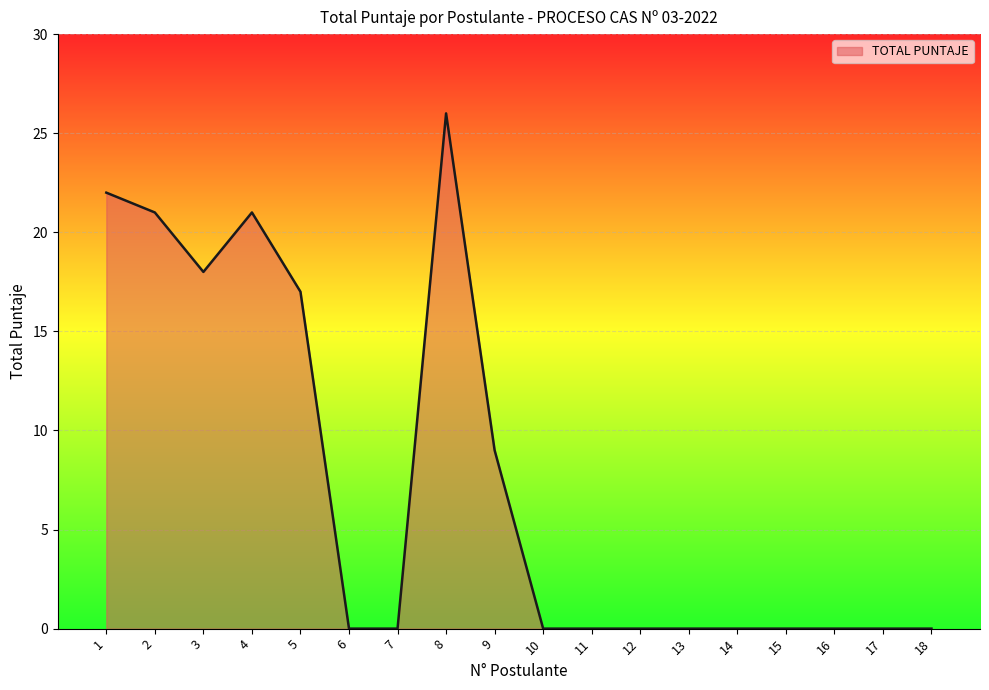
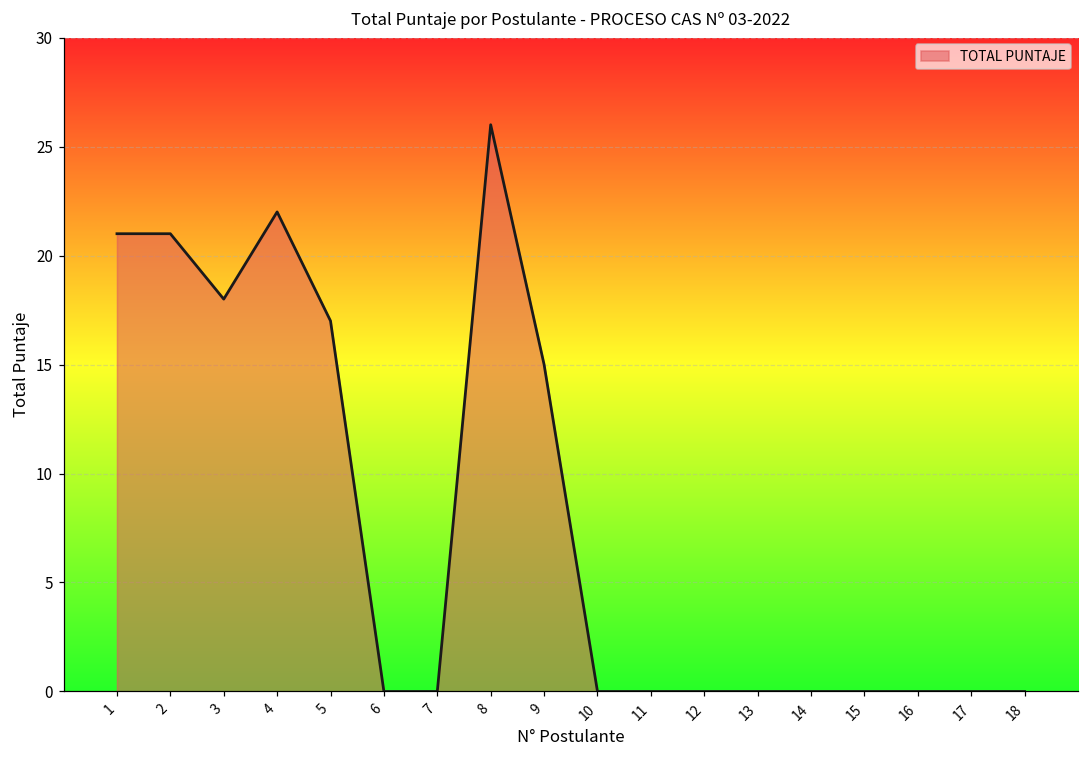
  {
-   "1": 22,
+   "1": 21,
    "2": 21,
    "3": 18,
-   "4": 21,
+   "4": 22,
    "5": 17,
    "6": 0,
    "7": 0,
    "8": 26,
-   "9": 9,
+   "9": 15,
    "10": 0,
    "11": 0,
    "12": 0,
    "13": 0,
    "14": 0,
    "15": 0,
    "16": 0,
    "17": 0,
    "18": 0
  }
